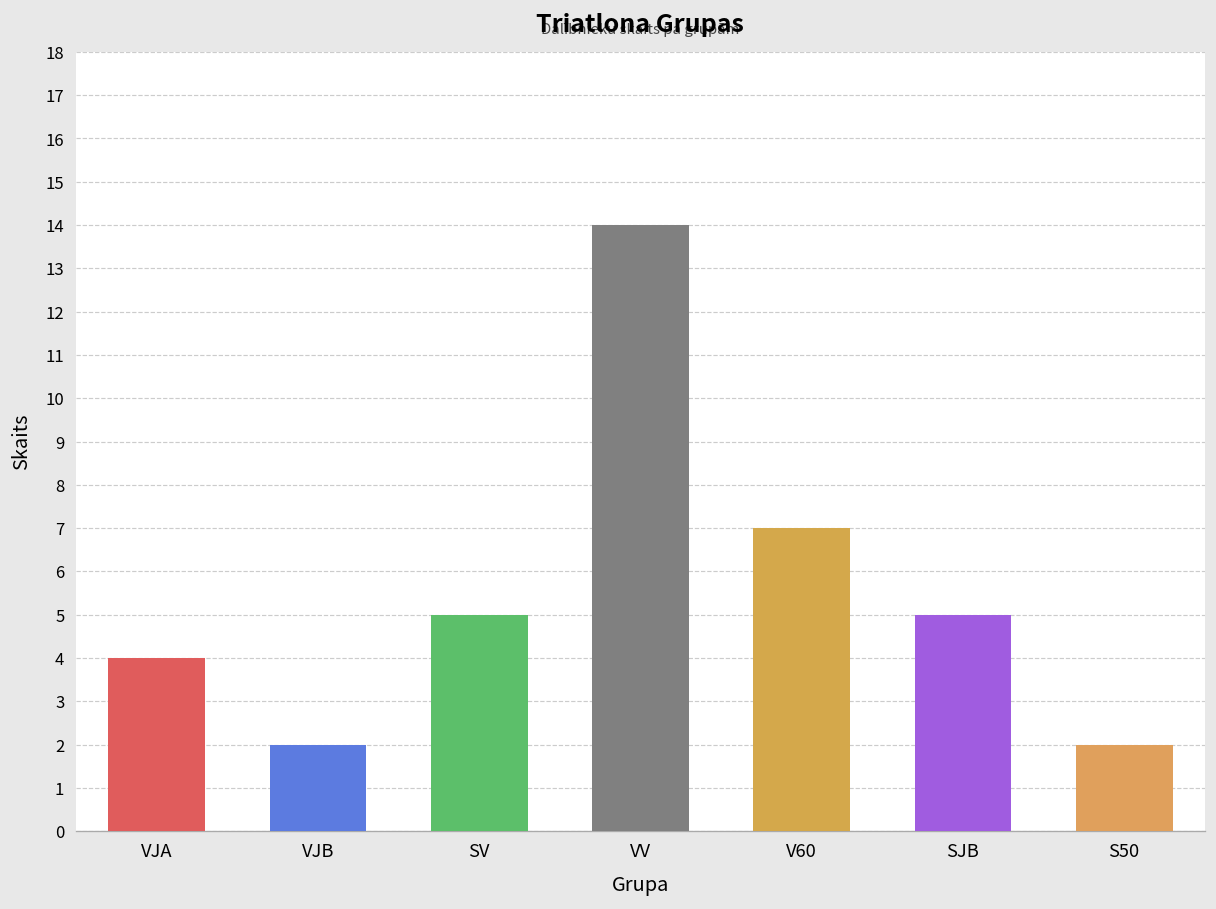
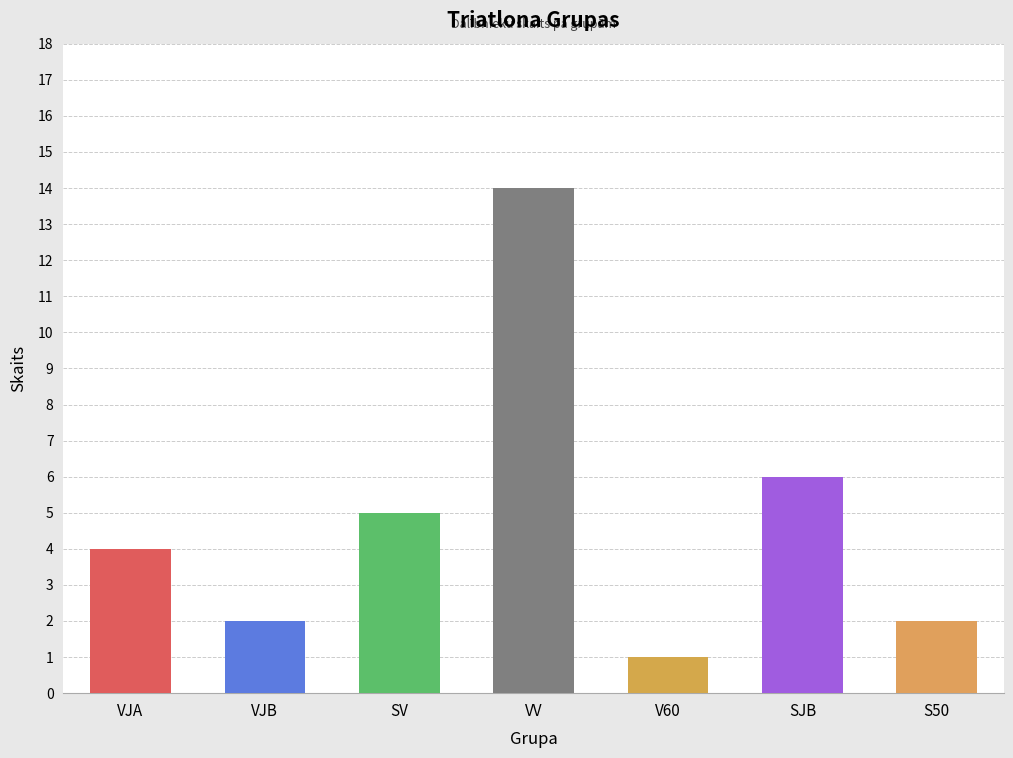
  {
    "VJA": 4,
    "VJB": 2,
    "SV": 5,
    "VV": 14,
-   "V60": 7,
-   "SJB": 5,
+   "V60": 1,
+   "SJB": 6,
    "S50": 2
  }
